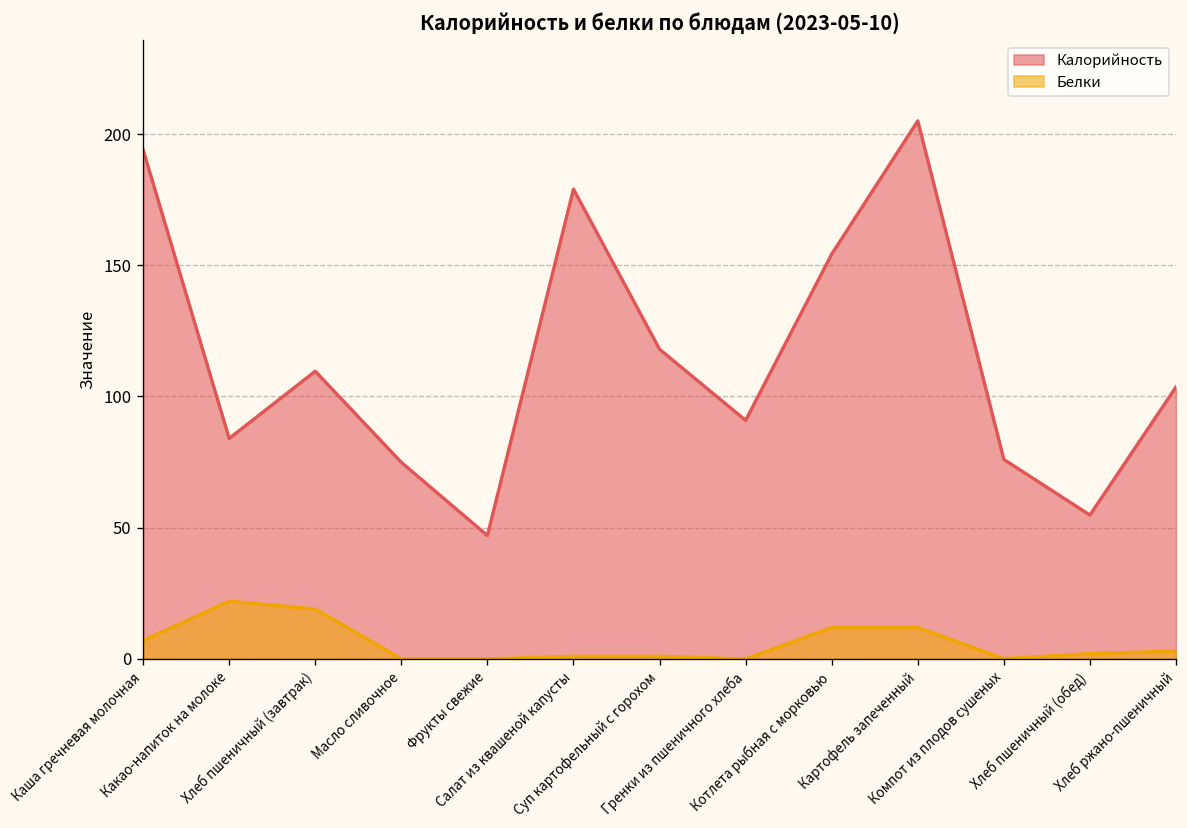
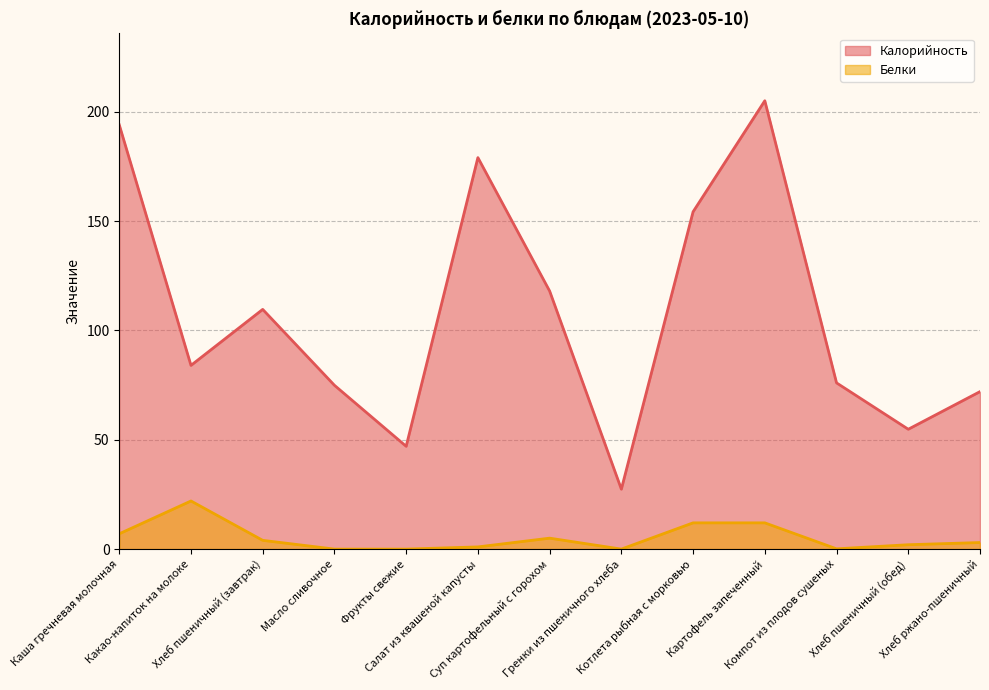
  {
    "Калорийность": {
      "Каша гречневая молочная": 194,
      "Какао-напиток на молоке": 84,
      "Хлеб пшеничный (завтрак)": 110,
      "Масло сливочное": 75,
      "Фрукты свежие": 47,
      "Салат из квашеной капусты": 179,
      "Суп картофельный с горохом": 118,
-     "Гренки из пшеничного хлеба": 91,
+     "Гренки из пшеничного хлеба": 27,
      "Котлета рыбная с морковью": 154,
      "Картофель запеченный": 205,
      "Компот из плодов сушеных": 76,
      "Хлеб пшеничный (обед)": 55,
-     "Хлеб ржано-пшеничный": 104
+     "Хлеб ржано-пшеничный": 72
    },
    "Белки": {
      "Каша гречневая молочная": 7,
      "Какао-напиток на молоке": 22,
-     "Хлеб пшеничный (завтрак)": 19,
+     "Хлеб пшеничный (завтрак)": 4,
      "Масло сливочное": 0,
      "Фрукты свежие": 0,
      "Салат из квашеной капусты": 1,
-     "Суп картофельный с горохом": 1,
+     "Суп картофельный с горохом": 5,
      "Гренки из пшеничного хлеба": 0,
      "Котлета рыбная с морковью": 12,
      "Картофель запеченный": 12,
      "Компот из плодов сушеных": 0,
      "Хлеб пшеничный (обед)": 2,
      "Хлеб ржано-пшеничный": 3
    }
  }
